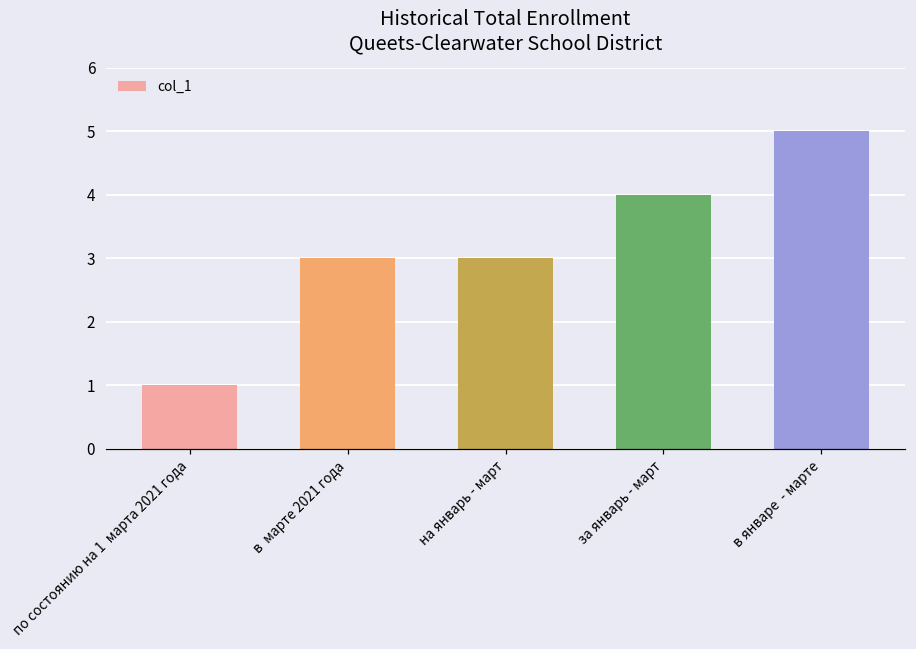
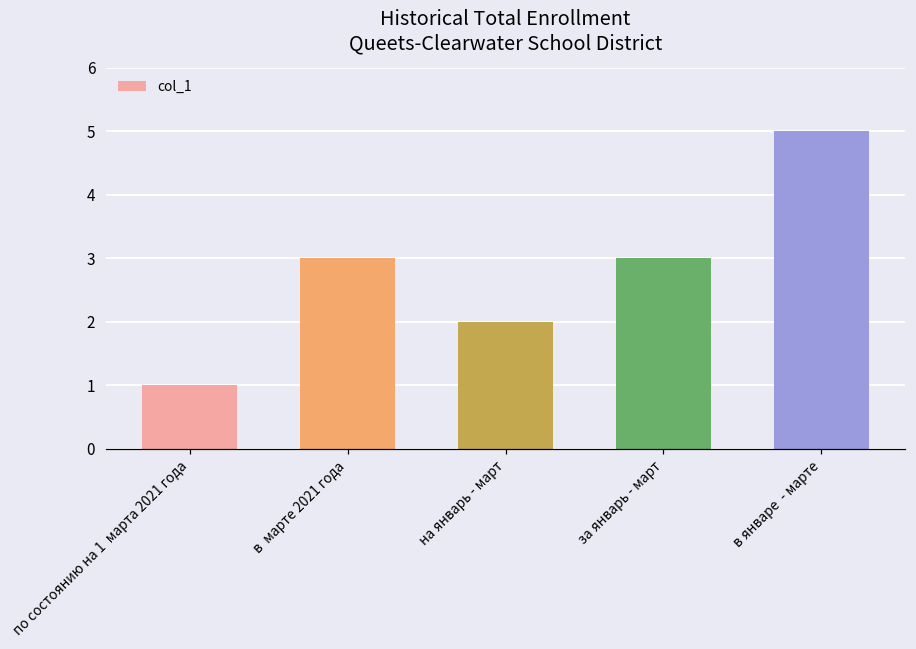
  {
    "по состоянию на 1 марта 2021 года": 1,
    "в мартe 2021 года": 3,
-   "на январь - март": 3,
-   "за январь - март": 4,
+   "на январь - март": 2,
+   "за январь - март": 3,
    "в январе - мартe": 5
  }
